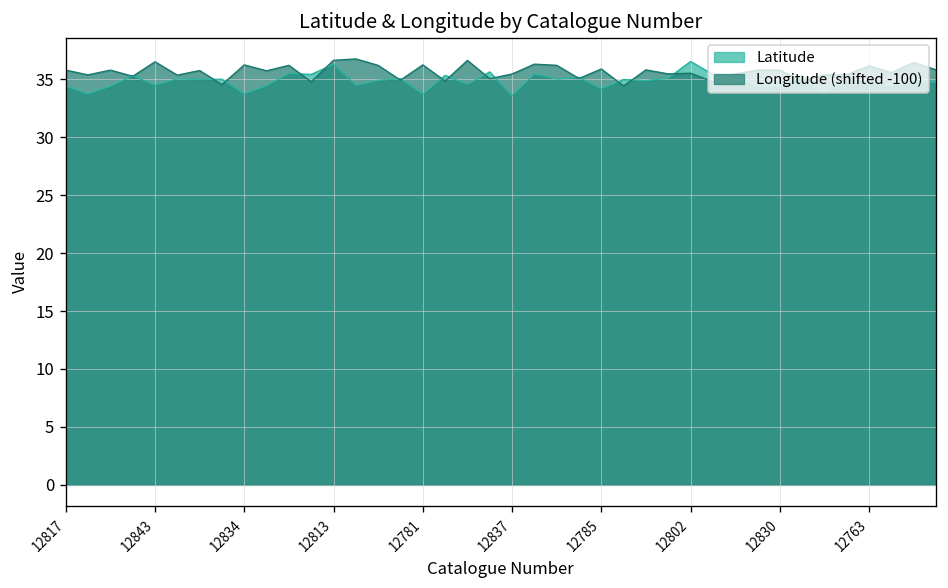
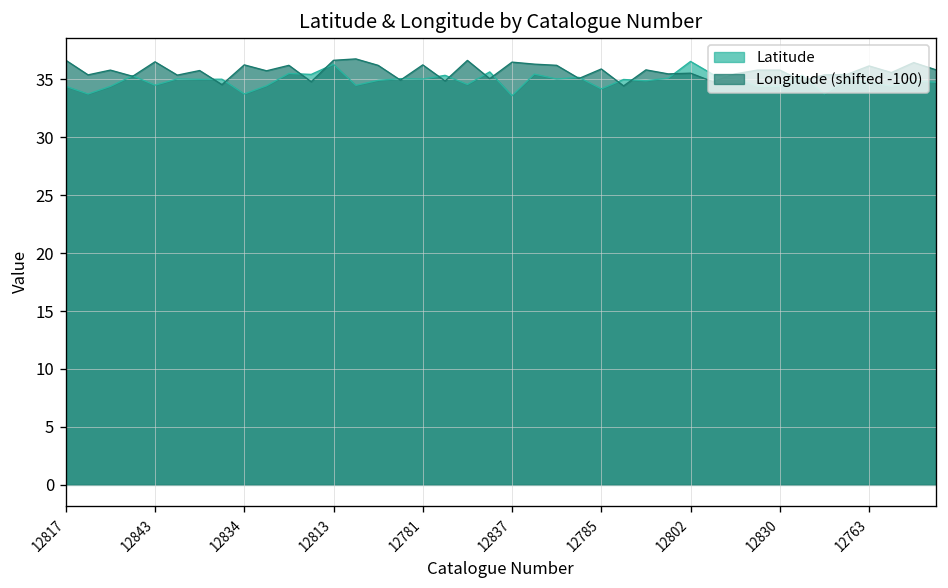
  {
    "Latitude": {
      "12817": 34,
      "12843": 34,
      "12834": 34,
      "12813": 36,
-     "12781": 34,
+     "12781": 35,
      "12837": 34,
      "12785": 34,
      "12802": 37
    },
    "Longitude (shifted -100)": {
-     "12817": 36,
+     "12817": 37,
      "12843": 37,
      "12834": 36,
      "12813": 37,
      "12781": 36,
-     "12837": 35,
+     "12837": 36,
      "12785": 36,
      "12802": 36
    }
  }
